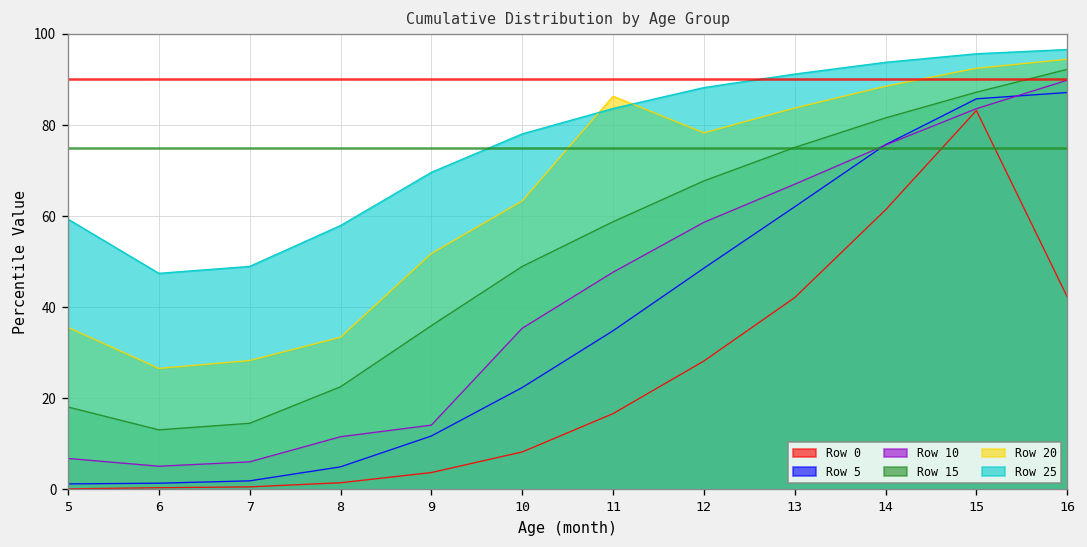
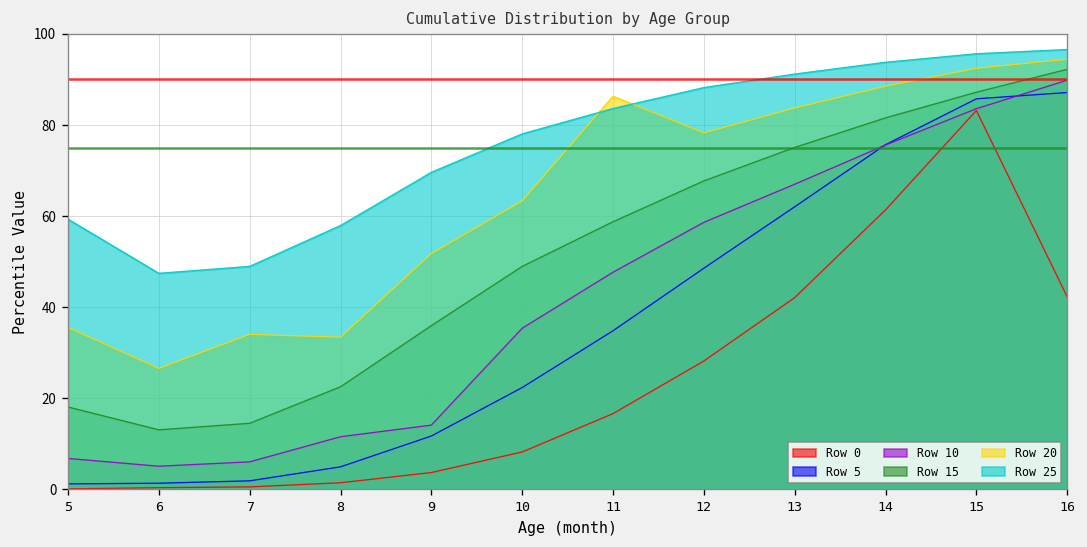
  {
    "Row 0": {
      "5": 0,
      "6": 0,
      "7": 0,
      "8": 1,
      "9": 4,
      "10": 8,
      "11": 17,
      "12": 28,
      "13": 42,
      "14": 61,
      "16": 42
    },
    "Row 5": {
      "5": 1,
      "6": 1,
      "7": 2,
      "8": 5,
      "9": 12,
      "10": 22,
      "11": 35,
      "12": 49,
      "13": 62,
      "15": 86,
      "16": 87
    },
    "Row 10": {
      "5": 7,
      "6": 5,
      "7": 6,
      "8": 11,
      "9": 14,
      "10": 35,
      "11": 48,
      "12": 59,
      "13": 67,
      "16": 90
    },
    "Row 15": {
      "5": 18,
      "6": 13,
      "7": 14,
      "8": 22,
      "9": 36,
      "10": 49,
      "11": 59,
      "12": 68,
      "13": 75,
      "14": 82,
      "15": 87,
      "16": 92
    },
    "Row 20": {
      "5": 35,
      "6": 26,
-     "7": 28,
+     "7": 34,
      "8": 33,
      "9": 52,
      "10": 63,
      "11": 86,
      "12": 78,
      "13": 84,
      "14": 88,
      "15": 92,
      "16": 94
    },
    "Row 25": {
      "5": 59,
      "6": 47,
      "7": 49,
      "8": 58,
      "9": 70,
      "10": 78,
      "11": 84,
      "12": 88,
      "13": 91,
      "14": 94,
      "15": 96,
      "16": 97
    }
  }
